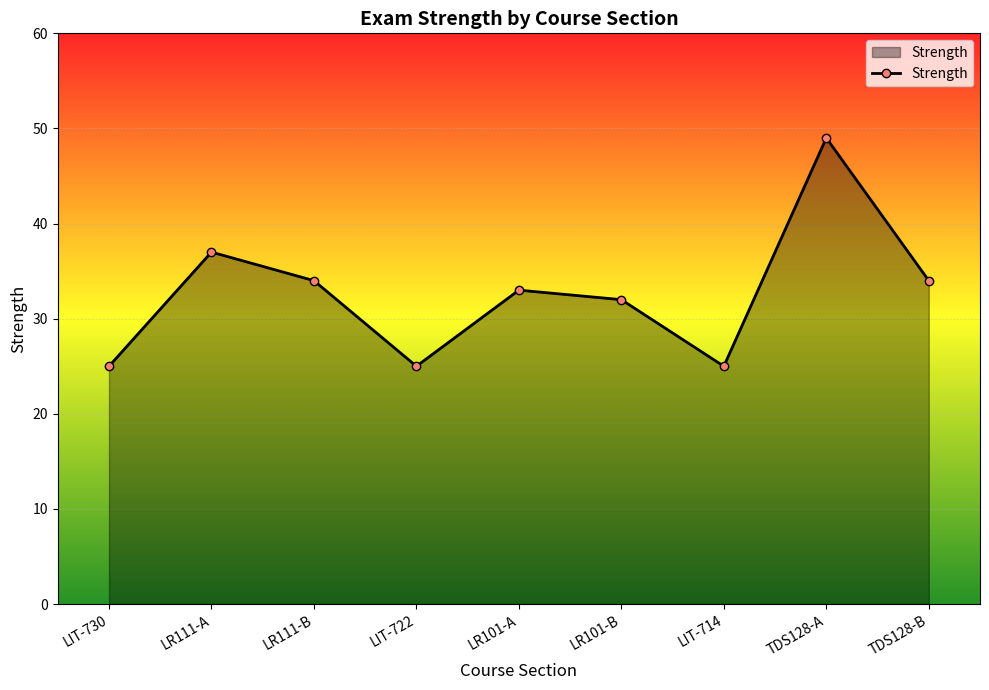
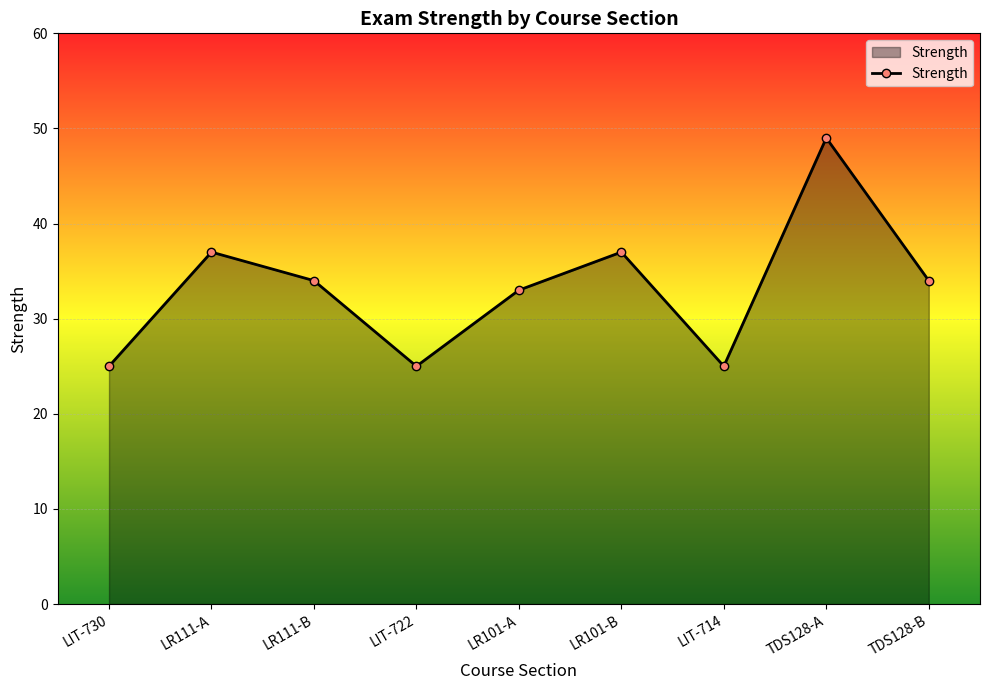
  {
    "LIT-730": 25,
    "LR111-A": 37,
    "LR111-B": 34,
    "LIT-722": 25,
    "LR101-A": 33,
-   "LR101-B": 32,
+   "LR101-B": 37,
    "LIT-714": 25,
    "TDS128-A": 49,
    "TDS128-B": 34
  }
